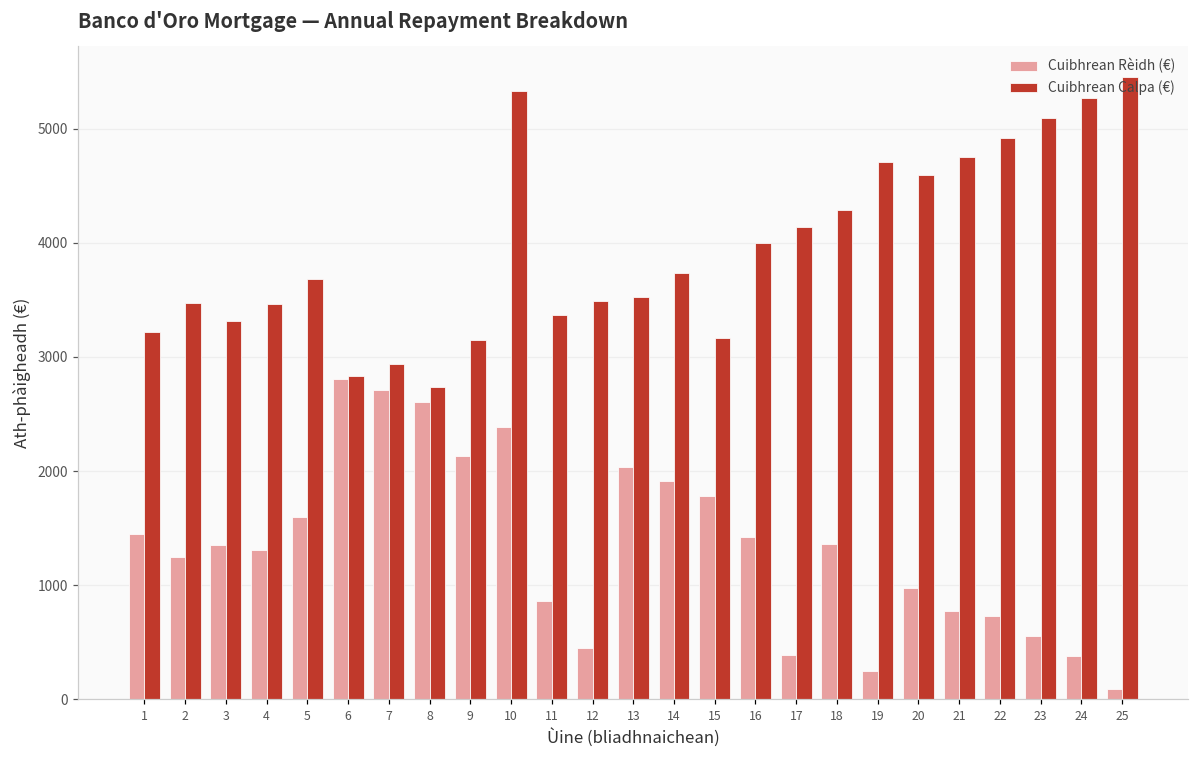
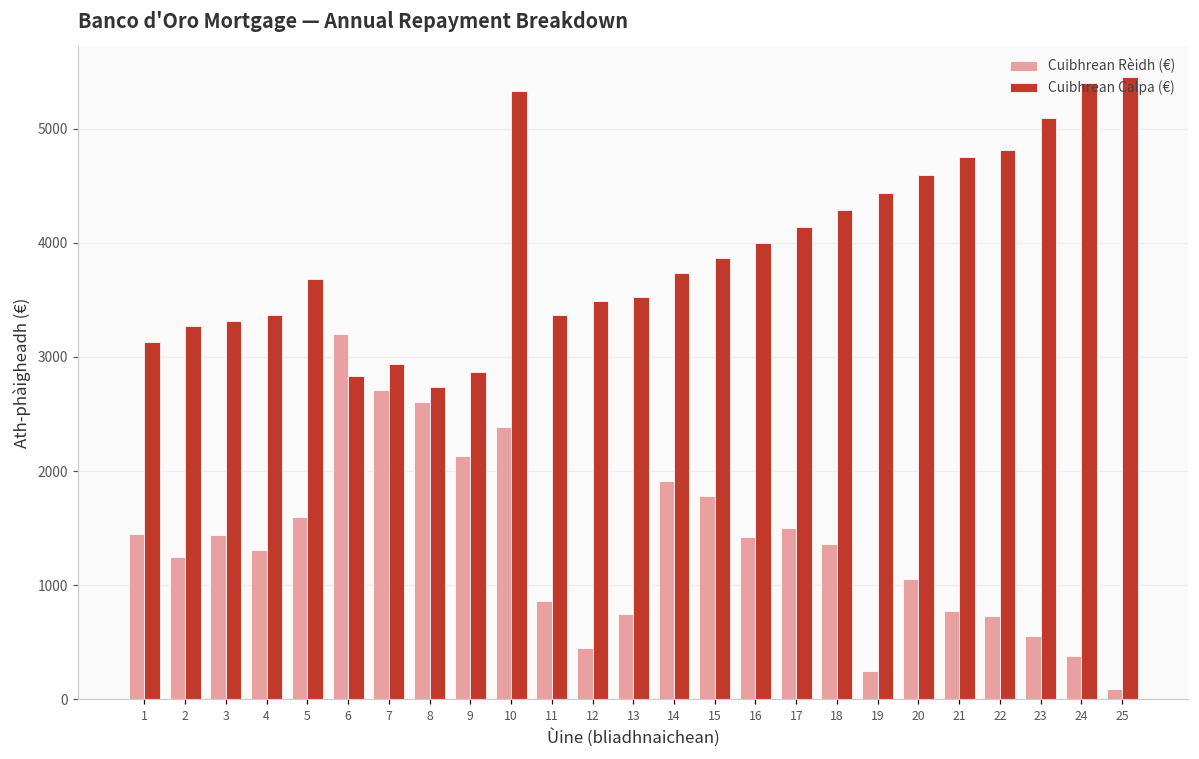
  {
    "Cuibhrean Rèidh (€)": {
      "1": 1450,
      "2": 1240,
-     "3": 1350,
+     "3": 1440,
      "4": 1300,
      "5": 1600,
-     "6": 2810,
+     "6": 3200,
      "7": 2710,
      "8": 2610,
      "9": 2130,
      "10": 2390,
      "11": 860,
      "12": 450,
-     "13": 2040,
+     "13": 750,
      "14": 1910,
      "15": 1780,
      "16": 1420,
-     "17": 390,
+     "17": 1500,
      "18": 1360,
      "19": 250,
-     "20": 970,
+     "20": 1050,
      "21": 770,
      "22": 730,
      "23": 550,
      "24": 380,
      "25": 90
    },
    "Cuibhrean Calpa (€)": {
-     "1": 3220,
-     "2": 3480,
+     "1": 3130,
+     "2": 3270,
      "3": 3320,
-     "4": 3460,
+     "4": 3370,
      "5": 3680,
      "6": 2840,
      "7": 2940,
      "8": 2730,
-     "9": 3140,
+     "9": 2860,
      "10": 5330,
      "11": 3370,
      "12": 3490,
      "13": 3530,
      "14": 3730,
-     "15": 3170,
+     "15": 3870,
      "16": 4000,
      "17": 4140,
      "18": 4290,
-     "19": 4710,
+     "19": 4440,
      "20": 4590,
      "21": 4750,
-     "22": 4920,
+     "22": 4810,
      "23": 5090,
-     "24": 5270,
+     "24": 5400,
      "25": 5450
    }
  }
